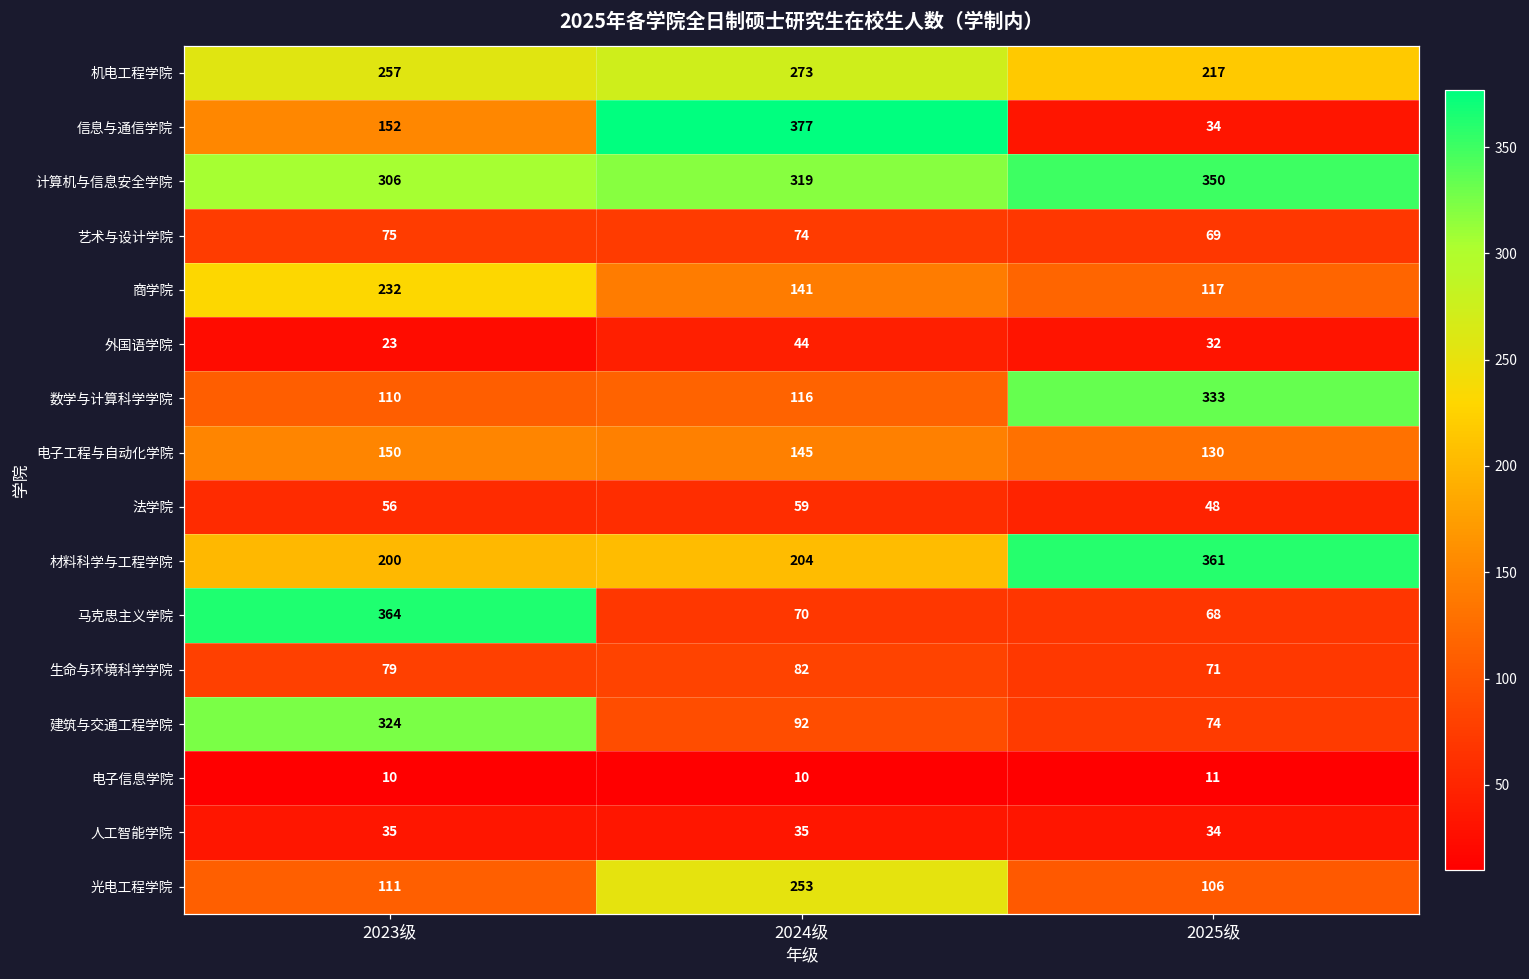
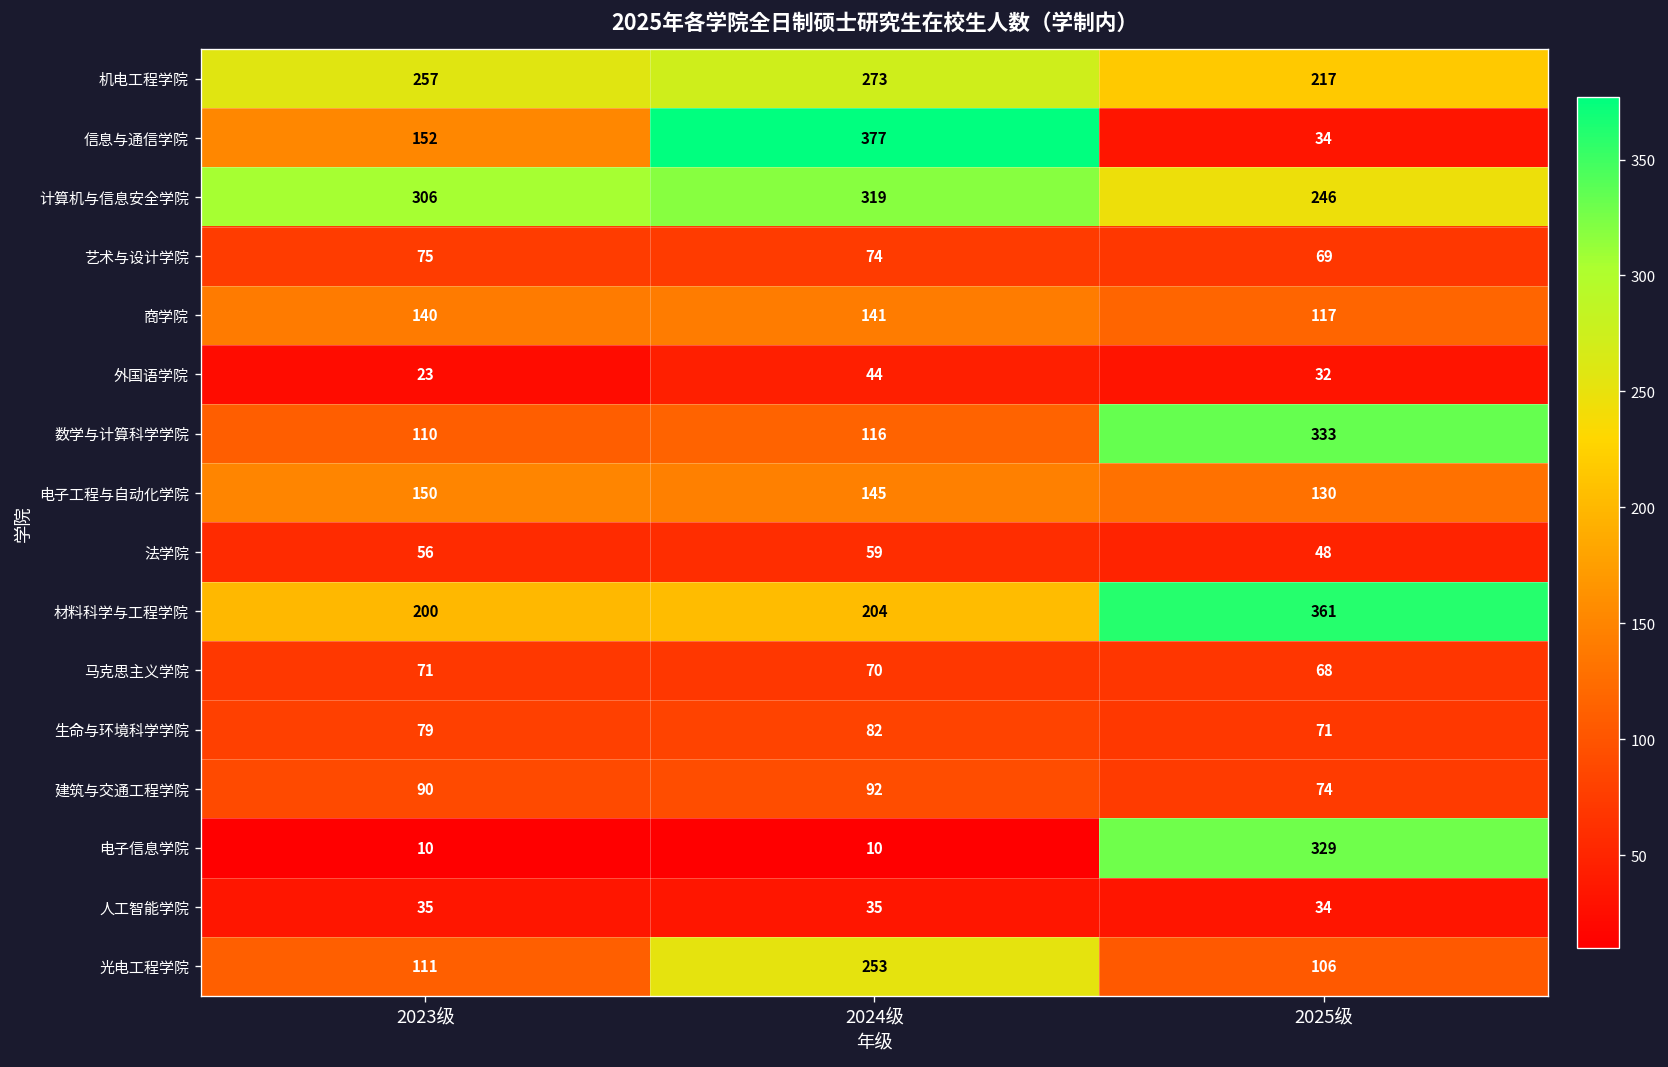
  {
    "机电工程学院": {
      "2023级": 257,
      "2024级": 273,
      "2025级": 217
    },
    "信息与通信学院": {
      "2023级": 152,
      "2024级": 377,
      "2025级": 34
    },
    "计算机与信息安全学院": {
      "2023级": 306,
      "2024级": 319,
-     "2025级": 350
+     "2025级": 246
    },
    "艺术与设计学院": {
      "2023级": 75,
      "2024级": 74,
      "2025级": 69
    },
    "商学院": {
-     "2023级": 232,
+     "2023级": 140,
      "2024级": 141,
      "2025级": 117
    },
    "外国语学院": {
      "2023级": 23,
      "2024级": 44,
      "2025级": 32
    },
    "数学与计算科学学院": {
      "2023级": 110,
      "2024级": 116,
      "2025级": 333
    },
    "电子工程与自动化学院": {
      "2023级": 150,
      "2024级": 145,
      "2025级": 130
    },
    "法学院": {
      "2023级": 56,
      "2024级": 59,
      "2025级": 48
    },
    "材料科学与工程学院": {
      "2023级": 200,
      "2024级": 204,
      "2025级": 361
    },
    "马克思主义学院": {
-     "2023级": 364,
+     "2023级": 71,
      "2024级": 70,
      "2025级": 68
    },
    "生命与环境科学学院": {
      "2023级": 79,
      "2024级": 82,
      "2025级": 71
    },
    "建筑与交通工程学院": {
-     "2023级": 324,
+     "2023级": 90,
      "2024级": 92,
      "2025级": 74
    },
    "电子信息学院": {
      "2023级": 10,
      "2024级": 10,
-     "2025级": 11
+     "2025级": 329
    },
    "人工智能学院": {
      "2023级": 35,
      "2024级": 35,
      "2025级": 34
    },
    "光电工程学院": {
      "2023级": 111,
      "2024级": 253,
      "2025级": 106
    }
  }
